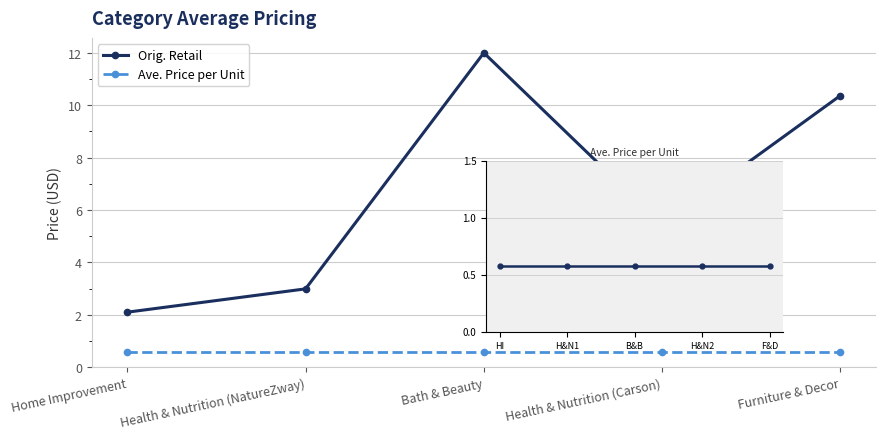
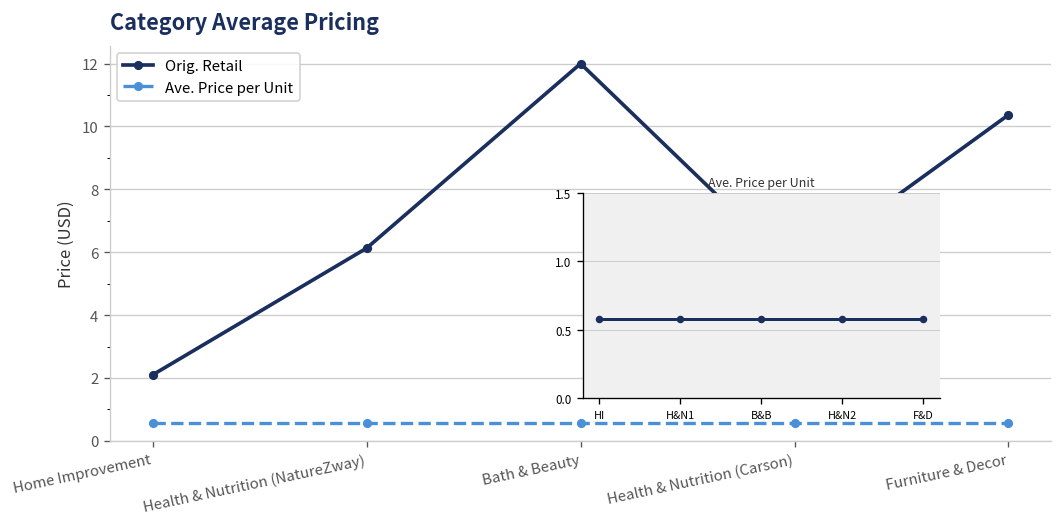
  {
    "Category Average Pricing": {
      "Orig. Retail": {
        "Home Improvement": 2.1,
-       "Health & Nutrition (NatureZway)": 3.0,
+       "Health & Nutrition (NatureZway)": 6.1,
        "Bath & Beauty": 12.0,
        "Health & Nutrition (Carson)": 5.4,
        "Furniture & Decor": 10.4
      },
      "Ave. Price per Unit": {
        "Home Improvement": 0.6,
        "Health & Nutrition (NatureZway)": 0.6,
        "Bath & Beauty": 0.6,
        "Health & Nutrition (Carson)": 0.6,
        "Furniture & Decor": 0.6
      }
    }
  }
